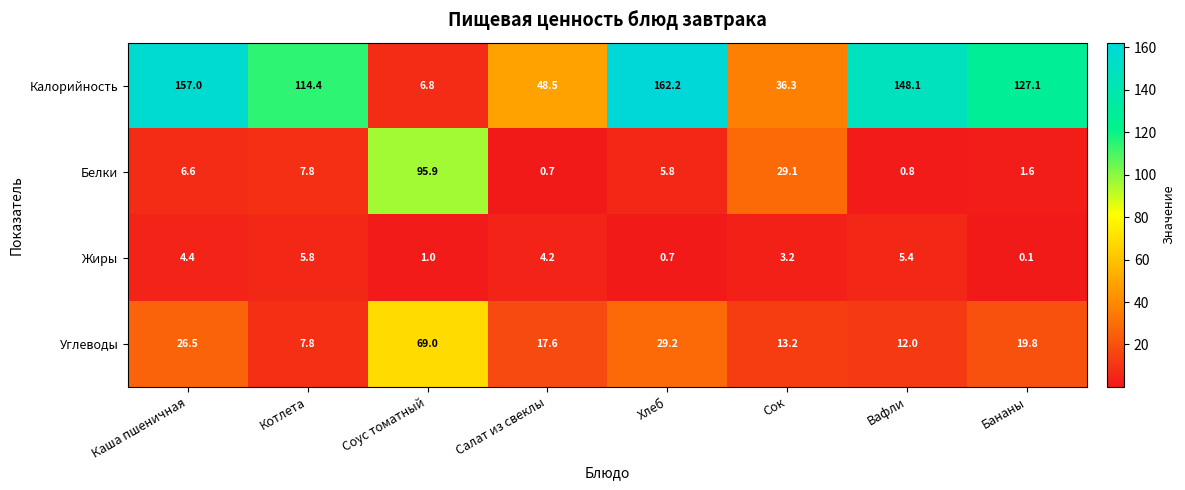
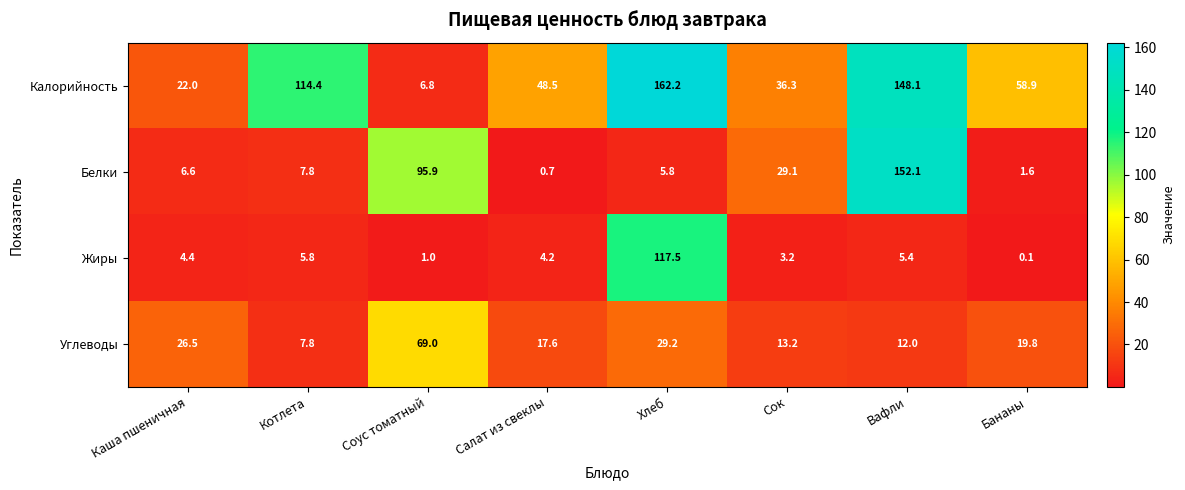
  {
    "Калорийность": {
-     "Каша пшеничная": 157.0,
+     "Каша пшеничная": 22.0,
      "Котлета": 114.4,
      "Соус томатный": 6.8,
      "Салат из свеклы": 48.5,
      "Хлеб": 162.2,
      "Сок": 36.3,
      "Вафли": 148.1,
-     "Бананы": 127.1
+     "Бананы": 58.9
    },
    "Белки": {
      "Каша пшеничная": 6.6,
      "Котлета": 7.8,
      "Соус томатный": 95.9,
      "Салат из свеклы": 0.7,
      "Хлеб": 5.8,
      "Сок": 29.1,
-     "Вафли": 0.8,
+     "Вафли": 152.1,
      "Бананы": 1.6
    },
    "Жиры": {
      "Каша пшеничная": 4.4,
      "Котлета": 5.8,
      "Соус томатный": 1.0,
      "Салат из свеклы": 4.2,
-     "Хлеб": 0.7,
+     "Хлеб": 117.5,
      "Сок": 3.2,
      "Вафли": 5.4,
      "Бананы": 0.1
    },
    "Углеводы": {
      "Каша пшеничная": 26.5,
      "Котлета": 7.8,
      "Соус томатный": 69.0,
      "Салат из свеклы": 17.6,
      "Хлеб": 29.2,
      "Сок": 13.2,
      "Вафли": 12.0,
      "Бананы": 19.8
    }
  }
